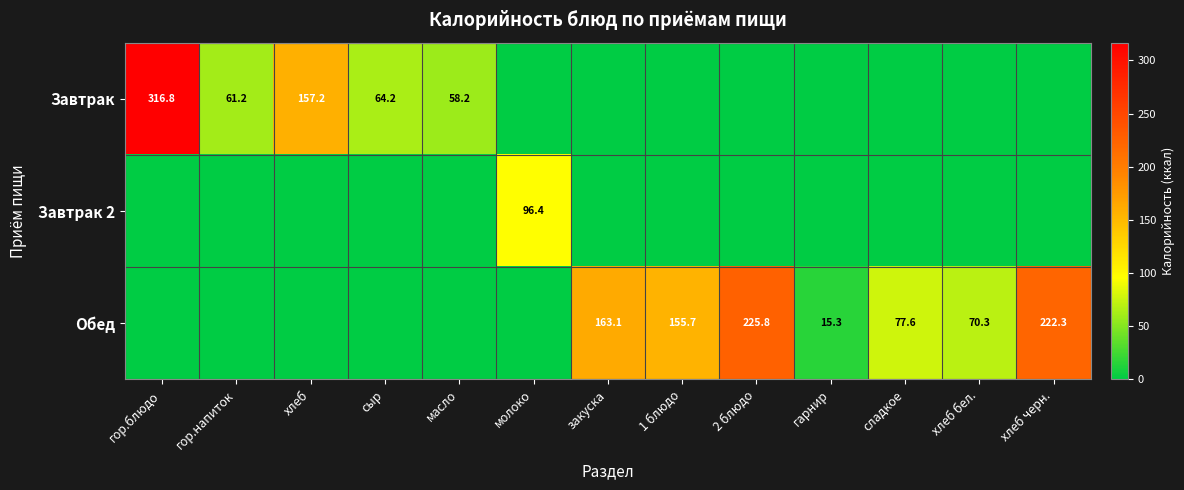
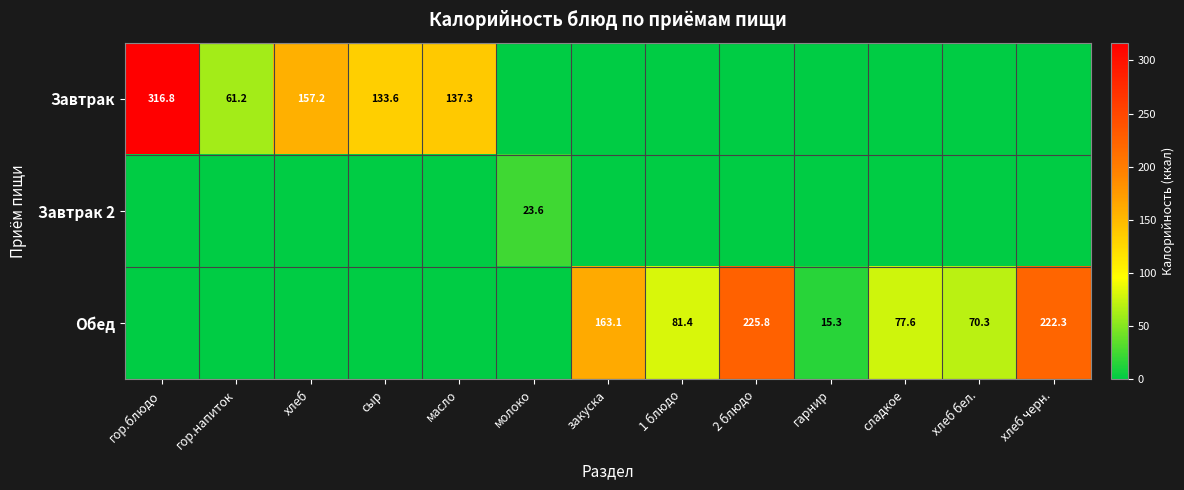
  {
    "Завтрак": {
      "гор.блюдо": 316.8,
      "гор.напиток": 61.2,
      "хлеб": 157.2,
-     "сыр": 64.2,
-     "масло": 58.2
+     "сыр": 133.6,
+     "масло": 137.3
    },
    "Завтрак 2": {
-     "молоко": 96.4
+     "молоко": 23.6
    },
    "Обед": {
      "закуска": 163.1,
-     "1 блюдо": 155.7,
+     "1 блюдо": 81.4,
      "2 блюдо": 225.8,
      "гарнир": 15.3,
      "сладкое": 77.6,
      "хлеб бел.": 70.3,
      "хлеб черн.": 222.3
    }
  }
